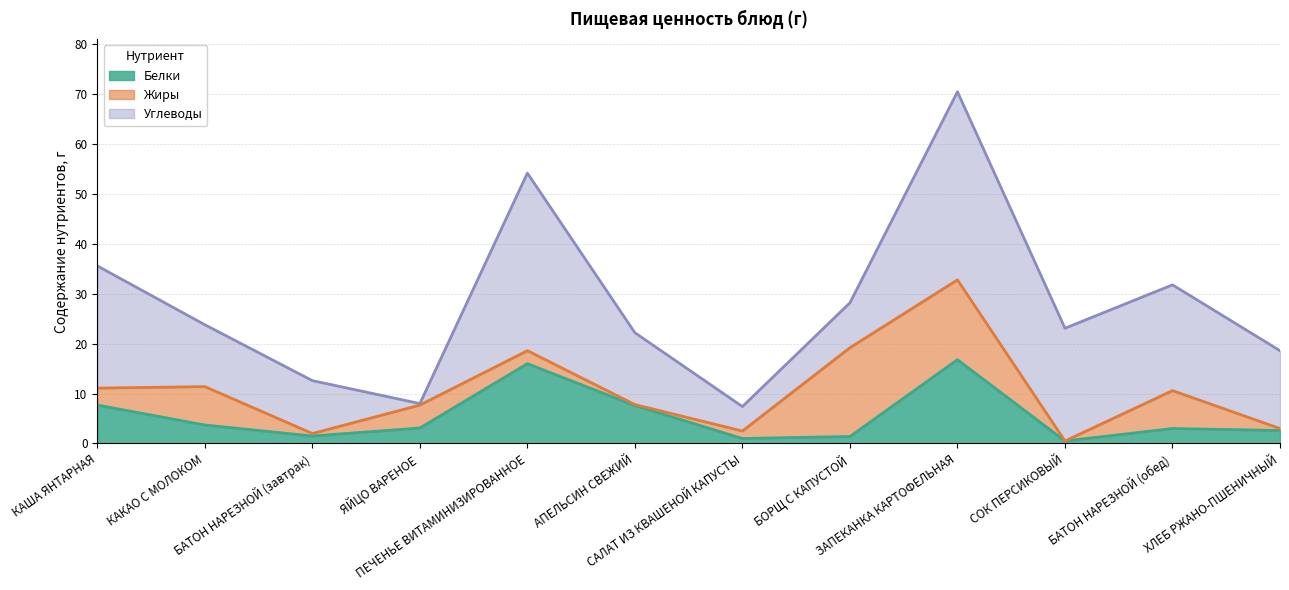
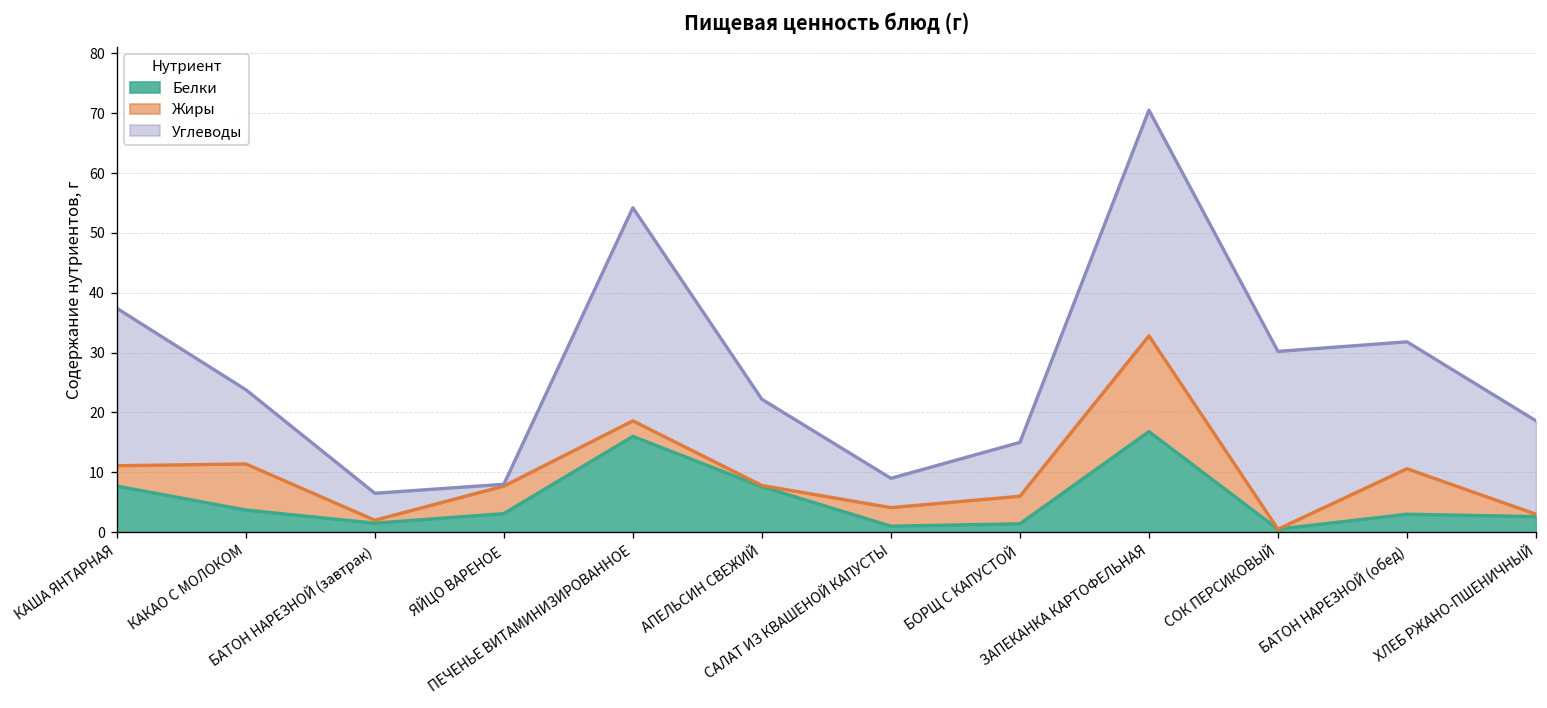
  {
    "Белки": {
      "КАША ЯНТАРНАЯ": 8,
      "КАКАО С МОЛОКОМ": 4,
      "ЯЙЦО ВАРЕНОЕ": 3,
      "ПЕЧЕНЬЕ ВИТАМИНИЗИРОВАННОЕ": 16,
      "САЛАТ ИЗ КВАШЕНОЙ КАПУСТЫ": 1,
      "БОРЩ С КАПУСТОЙ": 1,
      "ЗАПЕКАНКА КАРТОФЕЛЬНАЯ": 17,
      "БАТОН НАРЕЗНОЙ (обед)": 3
    },
    "Жиры": {
      "КАША ЯНТАРНАЯ": 3,
      "КАКАО С МОЛОКОМ": 8,
      "ПЕЧЕНЬЕ ВИТАМИНИЗИРОВАННОЕ": 3,
-     "САЛАТ ИЗ КВАШЕНОЙ КАПУСТЫ": 2,
-     "БОРЩ С КАПУСТОЙ": 18,
+     "САЛАТ ИЗ КВАШЕНОЙ КАПУСТЫ": 3,
+     "БОРЩ С КАПУСТОЙ": 5,
      "ЗАПЕКАНКА КАРТОФЕЛЬНАЯ": 16,
      "БАТОН НАРЕЗНОЙ (обед)": 8
    },
    "Углеводы": {
-     "КАША ЯНТАРНАЯ": 25,
+     "КАША ЯНТАРНАЯ": 26,
      "КАКАО С МОЛОКОМ": 12,
-     "БАТОН НАРЕЗНОЙ (завтрак)": 11,
+     "БАТОН НАРЕЗНОЙ (завтрак)": 5,
      "ПЕЧЕНЬЕ ВИТАМИНИЗИРОВАННОЕ": 36,
      "АПЕЛЬСИН СВЕЖИЙ": 14,
      "САЛАТ ИЗ КВАШЕНОЙ КАПУСТЫ": 5,
      "БОРЩ С КАПУСТОЙ": 9,
      "ЗАПЕКАНКА КАРТОФЕЛЬНАЯ": 38,
-     "СОК ПЕРСИКОВЫЙ": 23,
+     "СОК ПЕРСИКОВЫЙ": 30,
      "БАТОН НАРЕЗНОЙ (обед)": 21,
      "ХЛЕБ РЖАНО-ПШЕНИЧНЫЙ": 16
    }
  }
